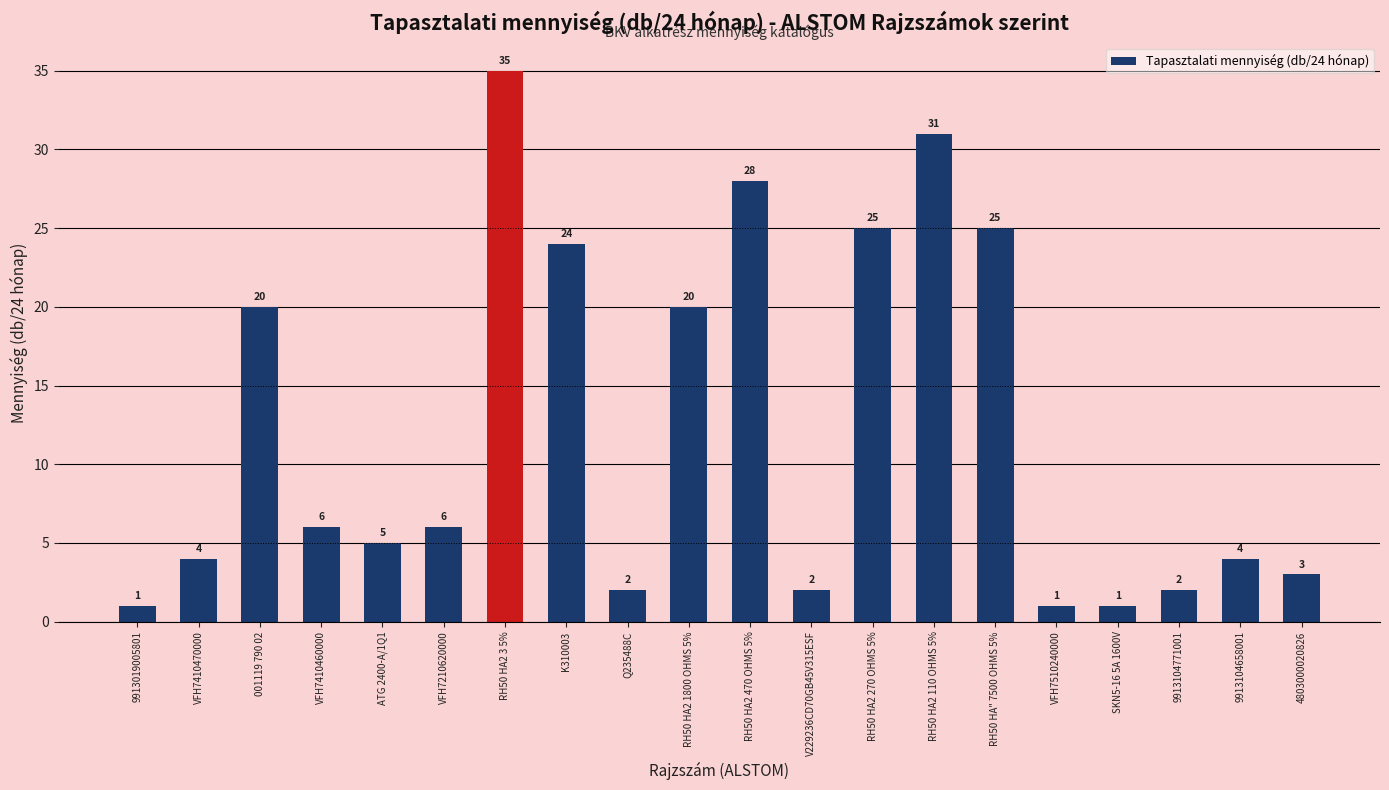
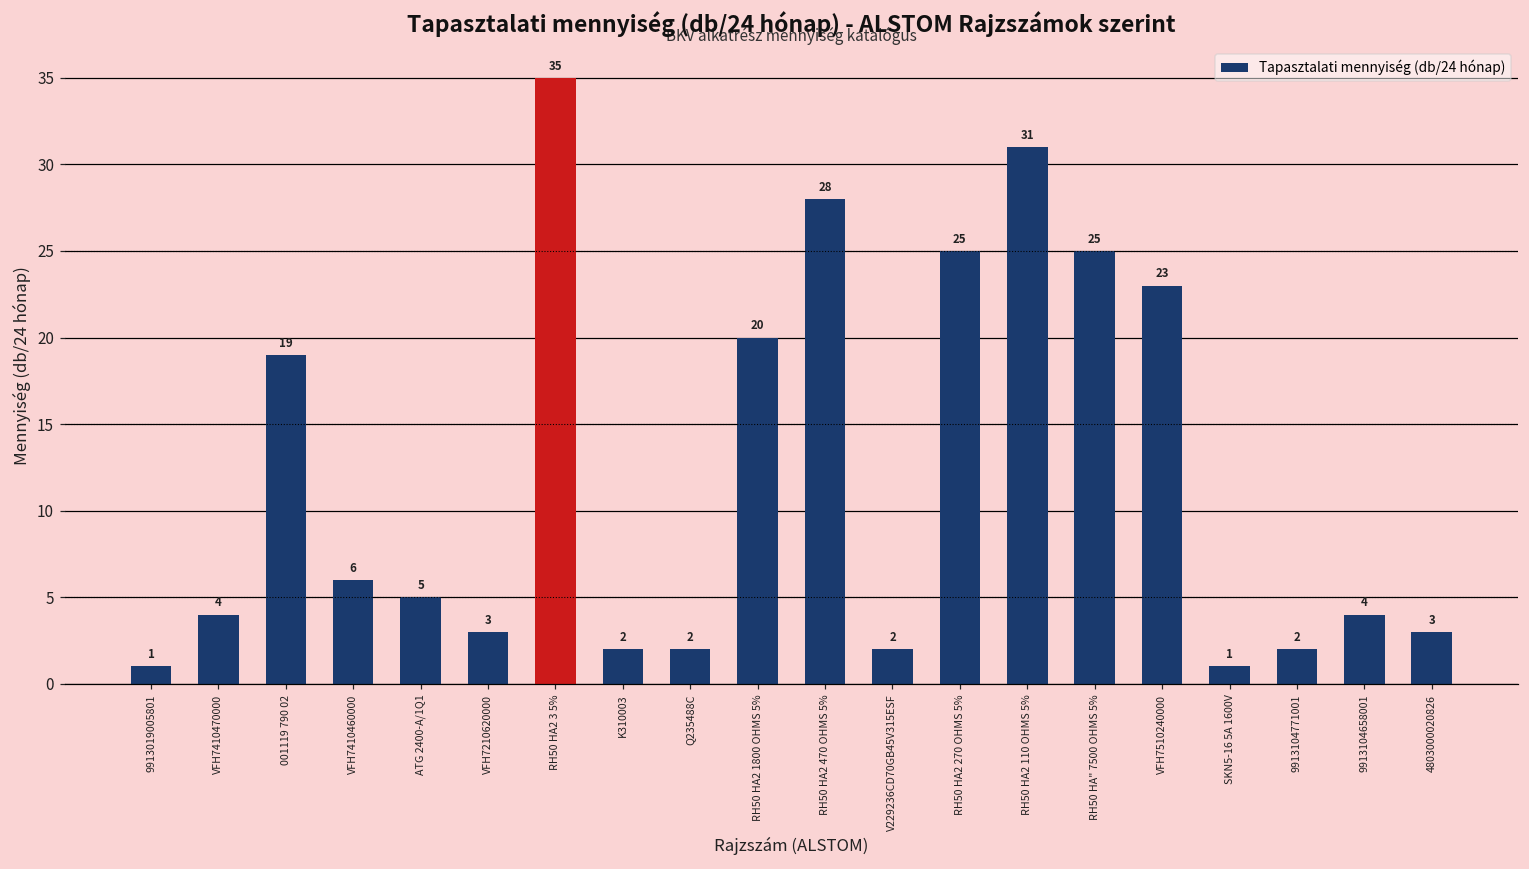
  {
    "9913019005801": 1,
    "VFH7410470000": 4,
-   "001119 790 02": 20,
+   "001119 790 02": 19,
    "VFH7410460000": 6,
    "ATG 2400-A/1Q1": 5,
-   "VFH7210620000": 6,
+   "VFH7210620000": 3,
    "RH50 HA2 3 5%": 35,
-   "K310003": 24,
+   "K310003": 2,
    "Q235488C": 2,
    "RH50 HA2 1800 OHMS 5%": 20,
    "RH50 HA2 470 OHMS 5%": 28,
    "V229236CD70GB45V315ESF": 2,
    "RH50 HA2 270 OHMS 5%": 25,
    "RH50 HA2 110 OHMS 5%": 31,
    "RH50 HA\" 7500 OHMS 5%": 25,
-   "VFH7510240000": 1,
+   "VFH7510240000": 23,
    "SKN5-16 5A 1600V": 1,
    "9913104771001": 2,
    "9913104658001": 4,
    "4803000020826": 3
  }
